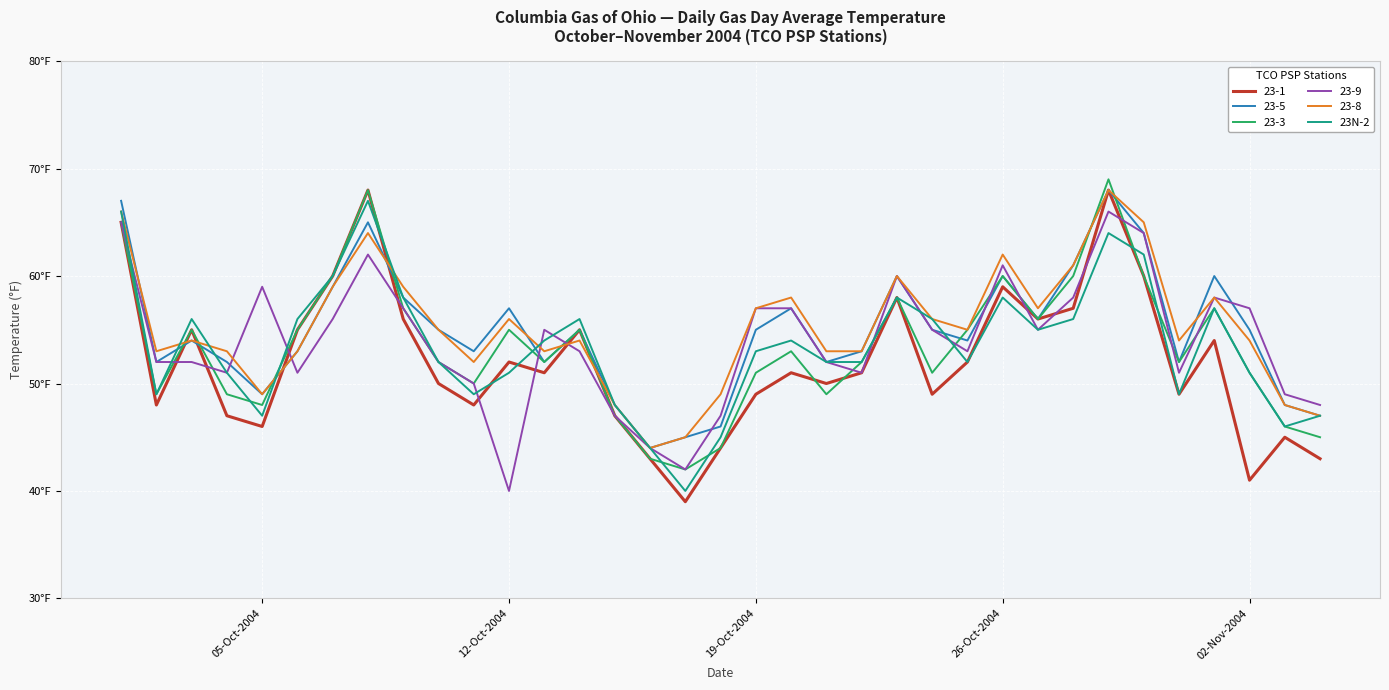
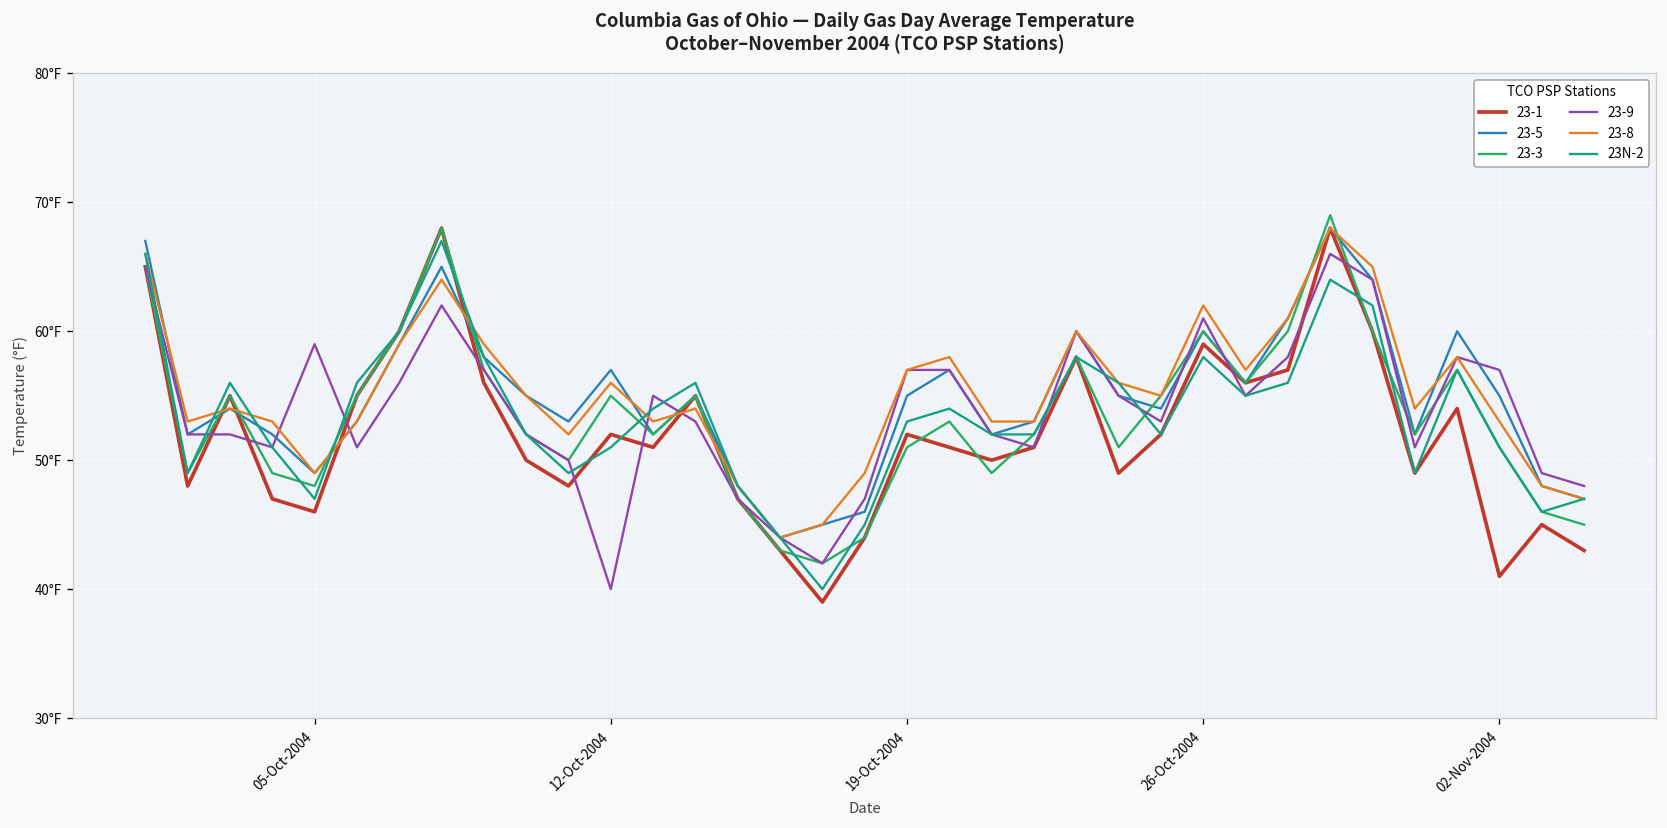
  {
    "23-1": {
      "05-Oct-2004": "46°F",
      "12-Oct-2004": "52°F",
-     "19-Oct-2004": "49°F",
+     "19-Oct-2004": "52°F",
      "26-Oct-2004": "59°F",
      "02-Nov-2004": "41°F"
    },
    "23-5": {
      "12-Oct-2004": "57°F",
      "19-Oct-2004": "55°F",
      "02-Nov-2004": "55°F"
    },
    "23-9": {
      "05-Oct-2004": "59°F",
      "12-Oct-2004": "40°F",
      "26-Oct-2004": "61°F",
      "02-Nov-2004": "57°F"
    },
    "23-8": {
      "12-Oct-2004": "56°F",
      "26-Oct-2004": "62°F",
-     "02-Nov-2004": "54°F"
+     "02-Nov-2004": "53°F"
    }
  }
